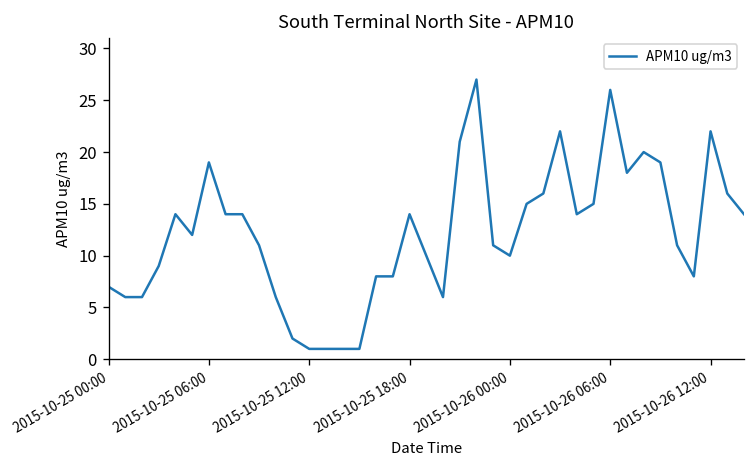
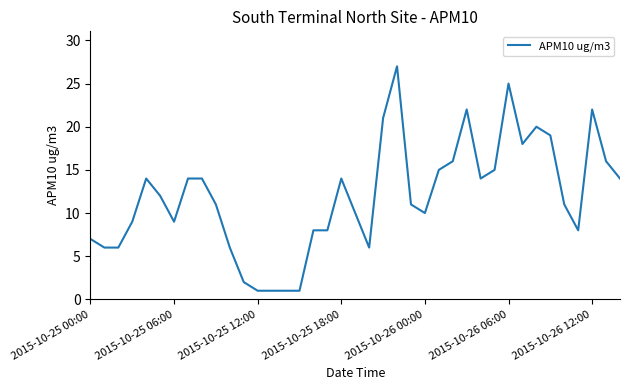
  {
    "2015-10-25 00:00": 7,
-   "2015-10-25 06:00": 19,
+   "2015-10-25 06:00": 9,
    "2015-10-25 12:00": 1,
    "2015-10-25 18:00": 14,
    "2015-10-26 00:00": 10,
-   "2015-10-26 06:00": 26,
+   "2015-10-26 06:00": 25,
    "2015-10-26 12:00": 22
  }
